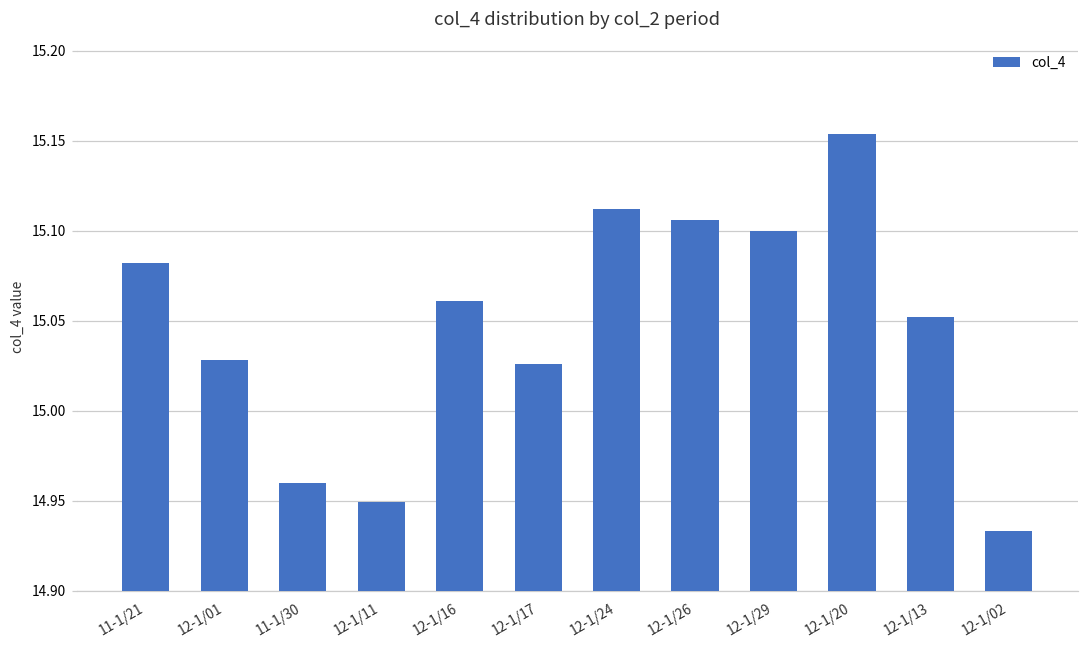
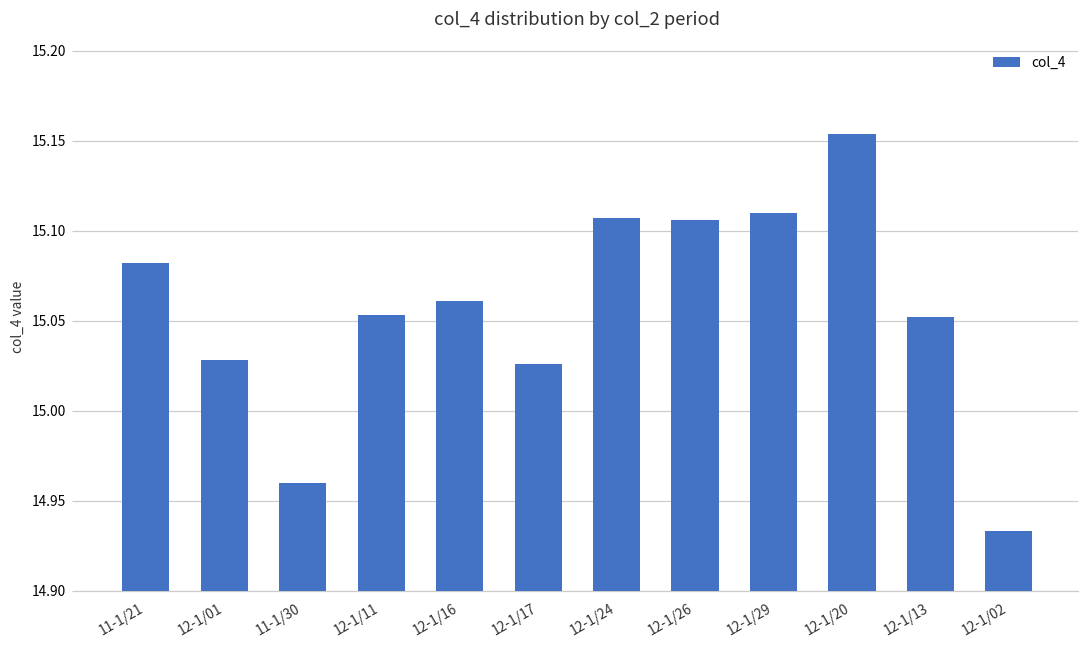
  {
    "11-1/21": 15.082,
    "12-1/01": 15.028,
    "11-1/30": 14.960,
-   "12-1/11": 14.949,
+   "12-1/11": 15.053,
    "12-1/16": 15.061,
    "12-1/17": 15.026,
-   "12-1/24": 15.112,
+   "12-1/24": 15.107,
    "12-1/26": 15.106,
-   "12-1/29": 15.10,
+   "12-1/29": 15.11,
    "12-1/20": 15.154,
    "12-1/13": 15.052,
    "12-1/02": 14.933
  }
